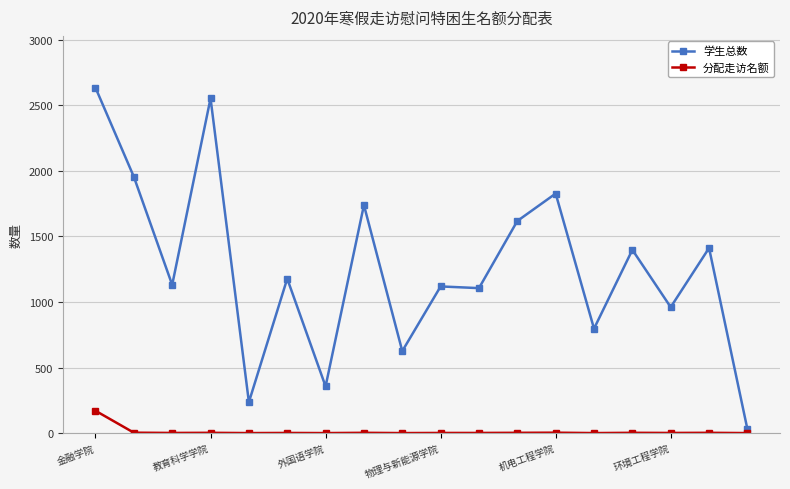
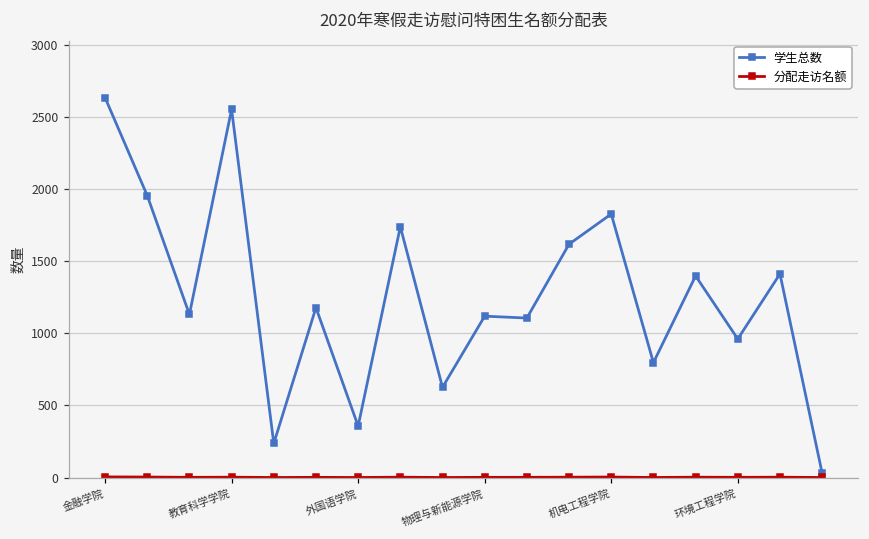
  {
    "学生总数": {
      "金融学院": 2630,
      "教育科学学院": 2550,
      "外国语学院": 360,
      "物理与新能源学院": 1120,
      "机电工程学院": 1830,
      "环境工程学院": 960
    },
    "分配走访名额": {
-     "金融学院": 170,
+     "金融学院": 10,
      "教育科学学院": 0,
      "外国语学院": 0,
      "物理与新能源学院": 0,
      "机电工程学院": 0,
      "环境工程学院": 0
    }
  }
